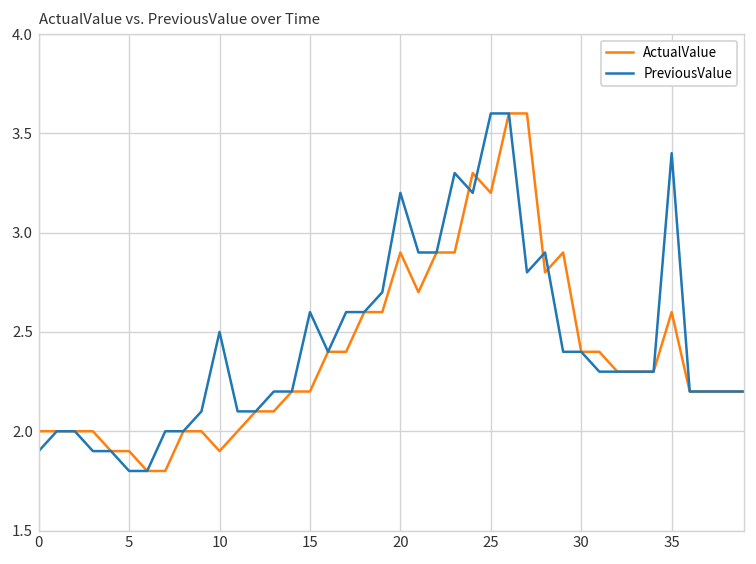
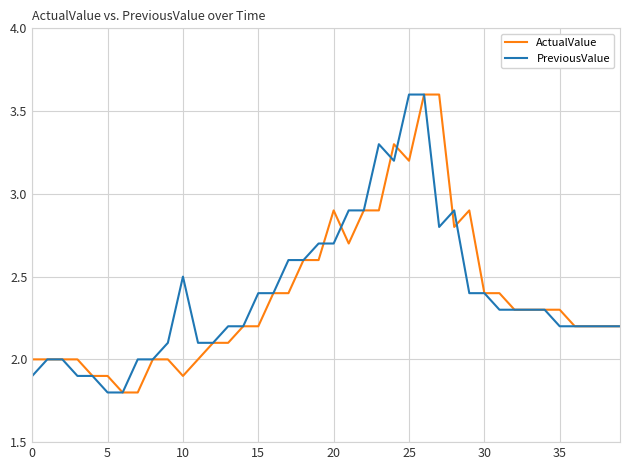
  {
    "ActualValue": {
      "0": 2.0,
      "5": 1.9,
      "10": 1.9,
      "15": 2.2,
      "20": 2.9,
      "25": 3.2,
-     "35": 2.6
+     "35": 2.3
    },
    "PreviousValue": {
      "0": 1.9,
      "5": 1.8,
      "10": 2.5,
-     "15": 2.6,
-     "20": 3.2,
+     "15": 2.4,
+     "20": 2.7,
      "25": 3.6,
-     "35": 3.4
+     "35": 2.2
    }
  }
